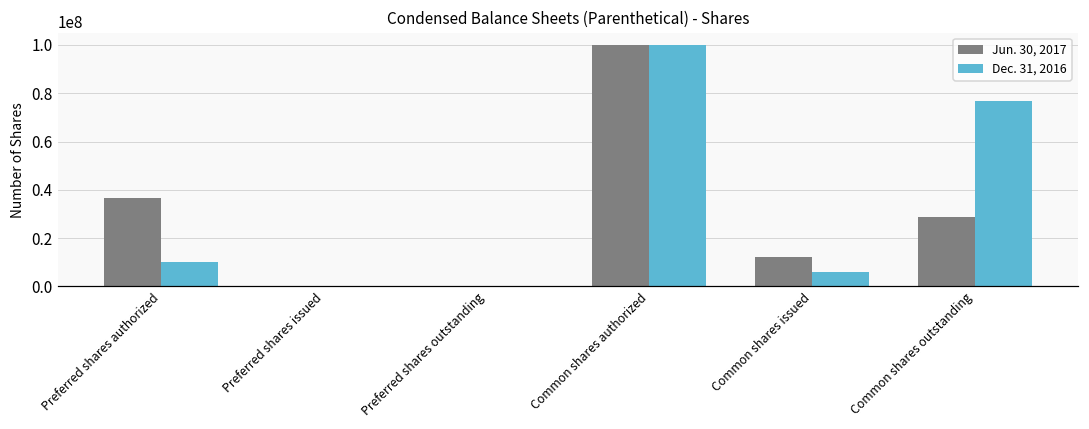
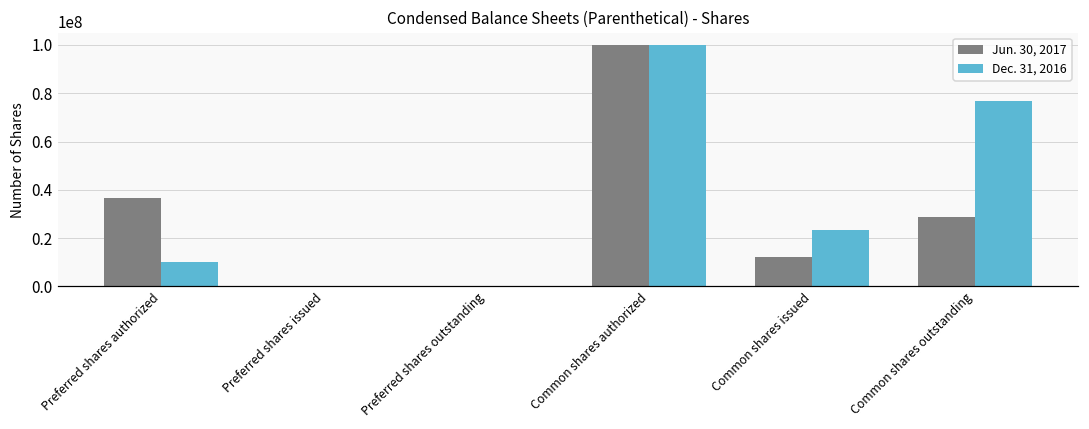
  {
    "Jun. 30, 2017": {
      "Preferred shares authorized": 37000000,
      "Preferred shares issued": 0,
      "Preferred shares outstanding": 0,
      "Common shares authorized": 100000000,
      "Common shares issued": 12000000,
      "Common shares outstanding": 29000000
    },
    "Dec. 31, 2016": {
      "Preferred shares authorized": 10000000,
      "Preferred shares issued": 0,
      "Preferred shares outstanding": 0,
      "Common shares authorized": 100000000,
-     "Common shares issued": 6000000,
+     "Common shares issued": 23000000,
      "Common shares outstanding": 77000000
    }
  }
